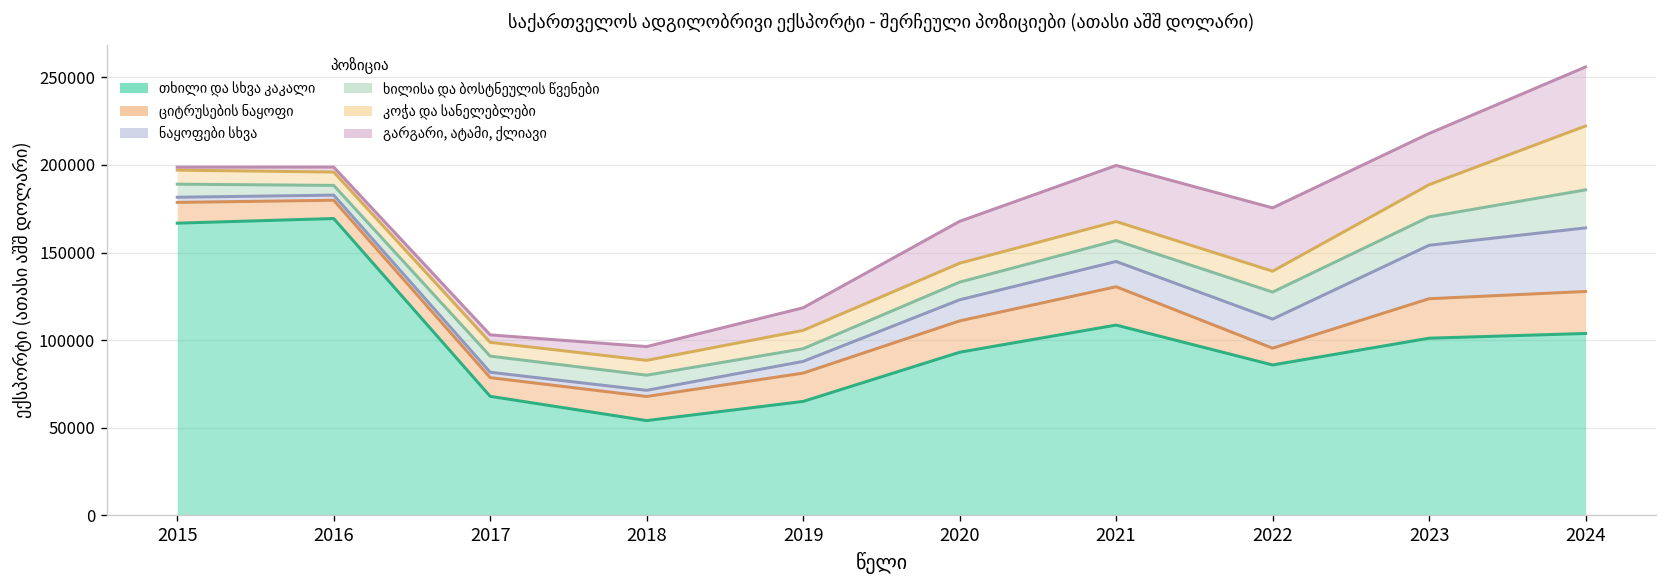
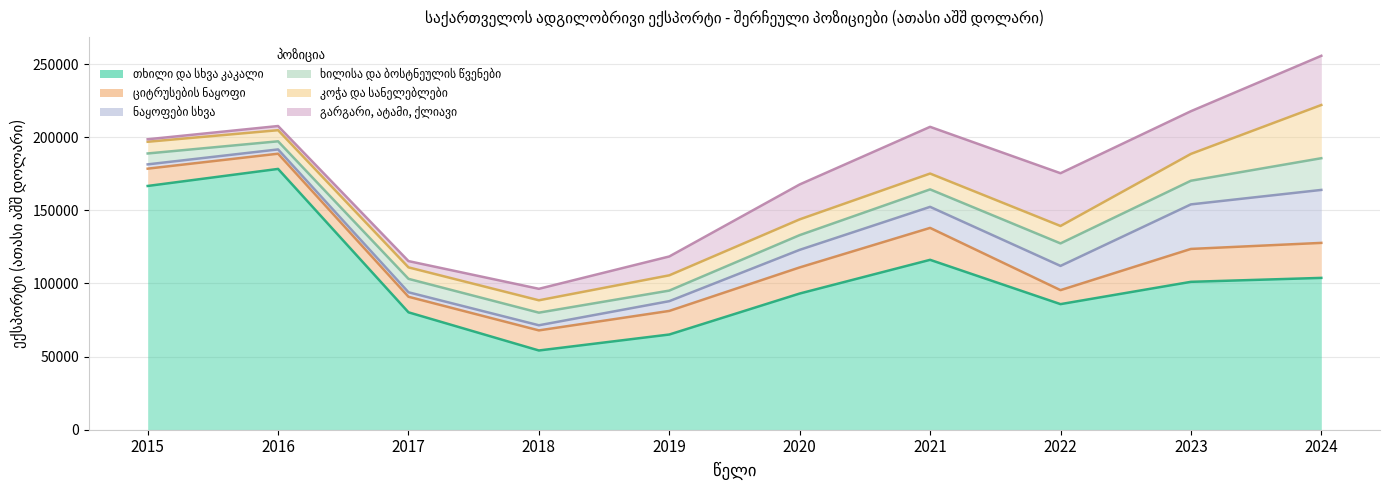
  {
    "თხილი და სხვა კაკალი": {
      "2015": 167000,
-     "2016": 169000,
-     "2017": 68000,
+     "2016": 178000,
+     "2017": 80000,
      "2018": 54000,
      "2019": 65000,
      "2020": 93000,
-     "2021": 109000,
+     "2021": 116000,
      "2022": 86000,
      "2023": 101000,
      "2024": 104000
    }
  }
